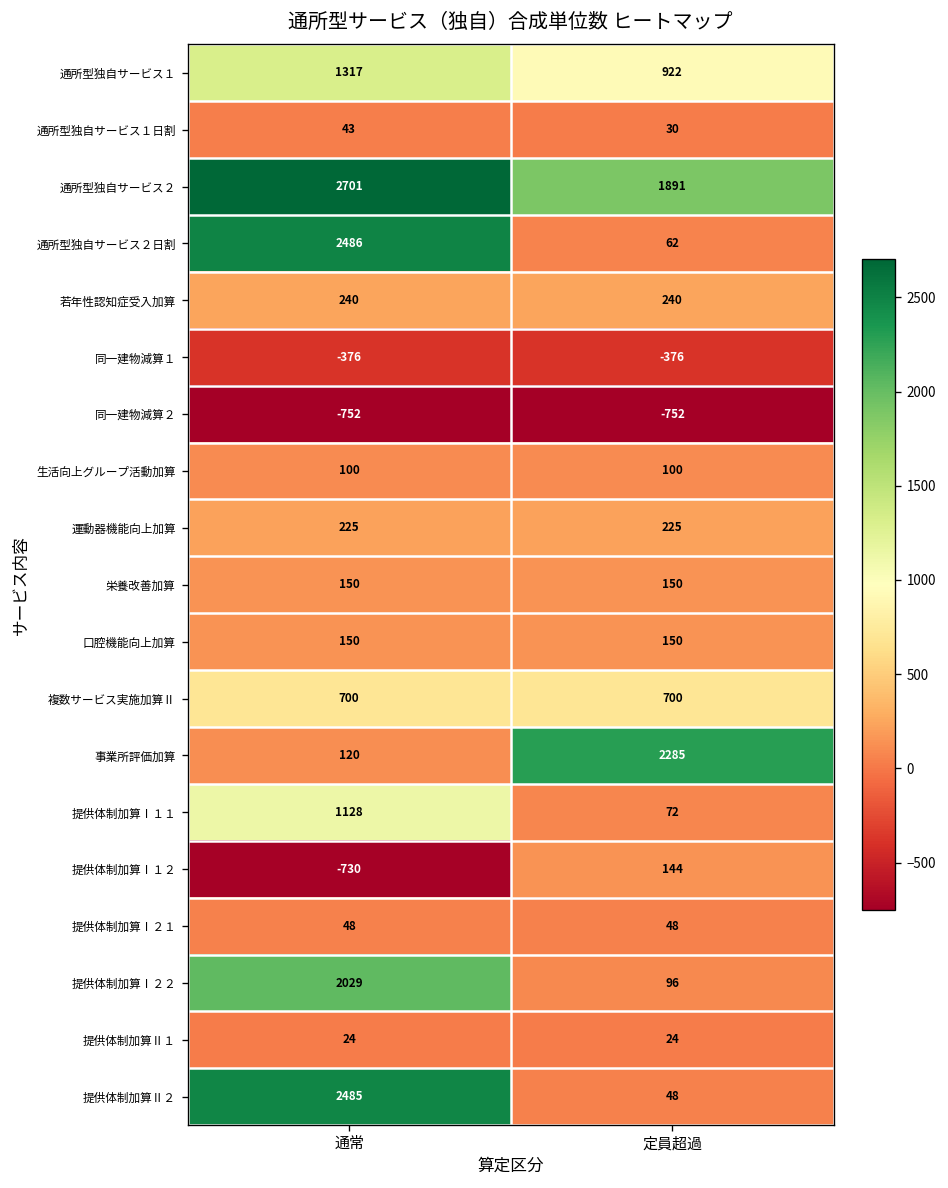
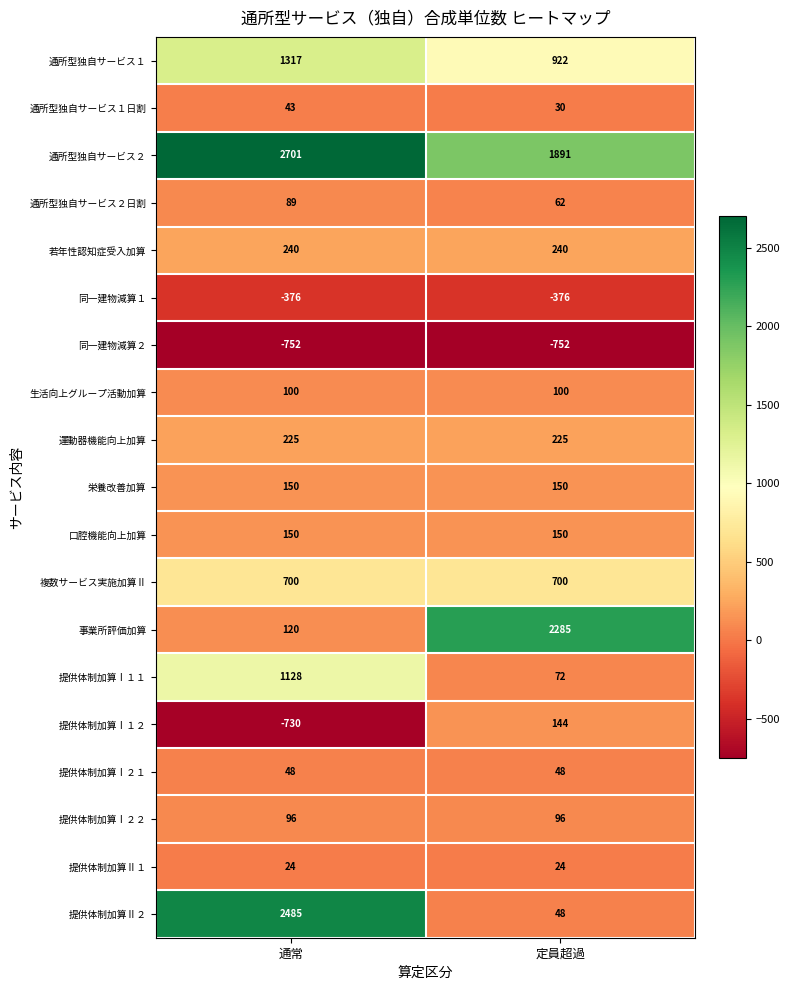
  {
    "通所型独自サービス１": {
      "通常": 1317,
      "定員超過": 922
    },
    "通所型独自サービス１日割": {
      "通常": 43,
      "定員超過": 30
    },
    "通所型独自サービス２": {
      "通常": 2701,
      "定員超過": 1891
    },
    "通所型独自サービス２日割": {
-     "通常": 2486,
+     "通常": 89,
      "定員超過": 62
    },
    "若年性認知症受入加算": {
      "通常": 240,
      "定員超過": 240
    },
    "同一建物減算１": {
      "通常": -376,
      "定員超過": -376
    },
    "同一建物減算２": {
      "通常": -752,
      "定員超過": -752
    },
    "生活向上グループ活動加算": {
      "通常": 100,
      "定員超過": 100
    },
    "運動器機能向上加算": {
      "通常": 225,
      "定員超過": 225
    },
    "栄養改善加算": {
      "通常": 150,
      "定員超過": 150
    },
    "口腔機能向上加算": {
      "通常": 150,
      "定員超過": 150
    },
    "複数サービス実施加算Ⅱ": {
      "通常": 700,
      "定員超過": 700
    },
    "事業所評価加算": {
      "通常": 120,
      "定員超過": 2285
    },
    "提供体制加算Ⅰ１１": {
      "通常": 1128,
      "定員超過": 72
    },
    "提供体制加算Ⅰ１２": {
      "通常": -730,
      "定員超過": 144
    },
    "提供体制加算Ⅰ２１": {
      "通常": 48,
      "定員超過": 48
    },
    "提供体制加算Ⅰ２２": {
-     "通常": 2029,
+     "通常": 96,
      "定員超過": 96
    },
    "提供体制加算Ⅱ１": {
      "通常": 24,
      "定員超過": 24
    },
    "提供体制加算Ⅱ２": {
      "通常": 2485,
      "定員超過": 48
    }
  }
